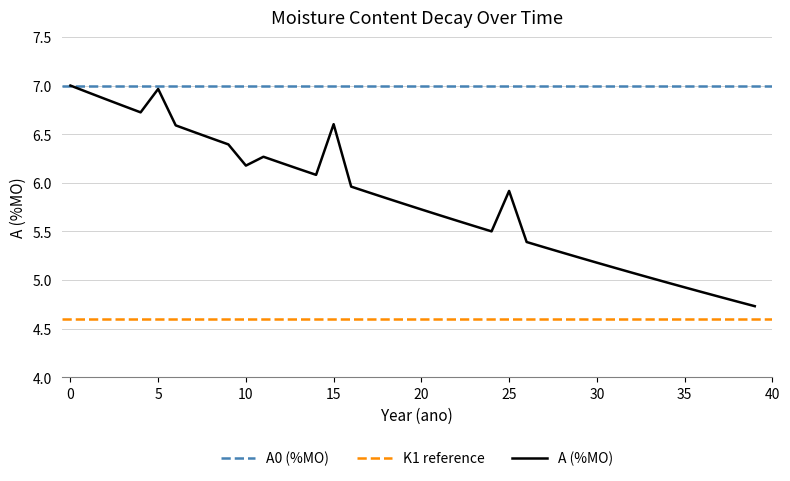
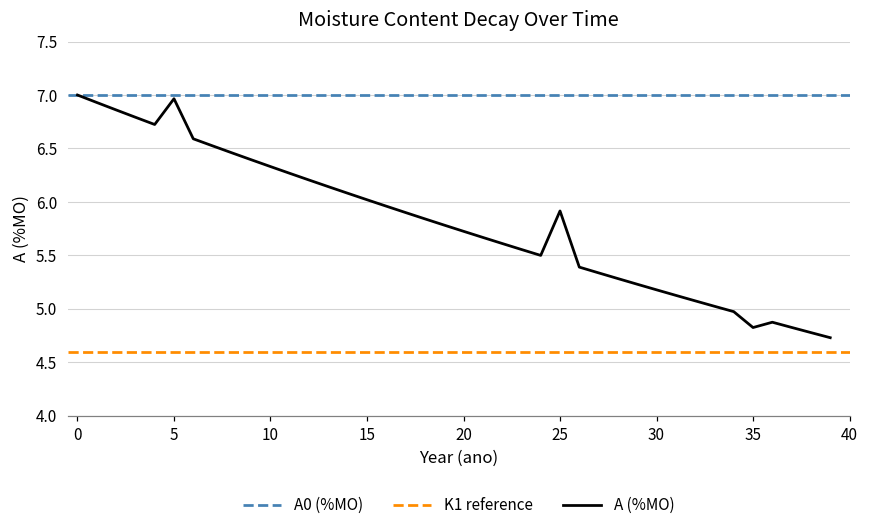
  {
    "0": 7.0,
    "5": 7.0,
-   "10": 6.2,
-   "15": 6.6,
+   "10": 6.3,
+   "15": 6.0,
    "20": 5.7,
    "25": 5.9,
    "30": 5.2,
-   "35": 4.9
+   "35": 4.8
  }
